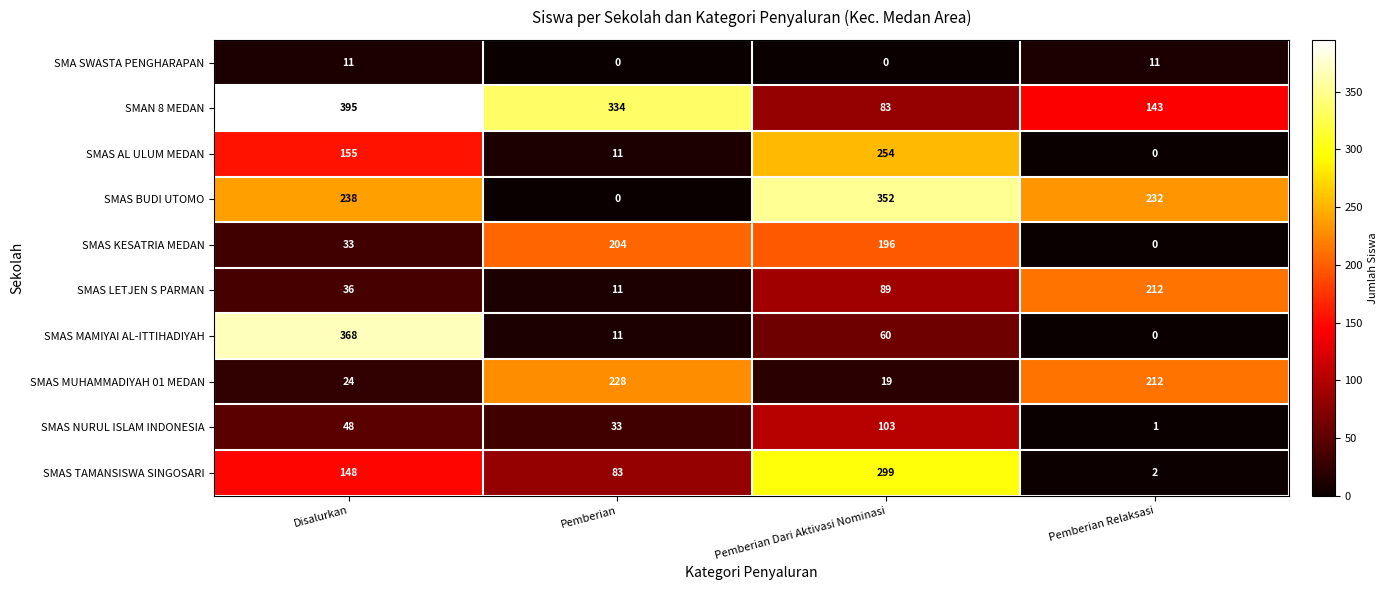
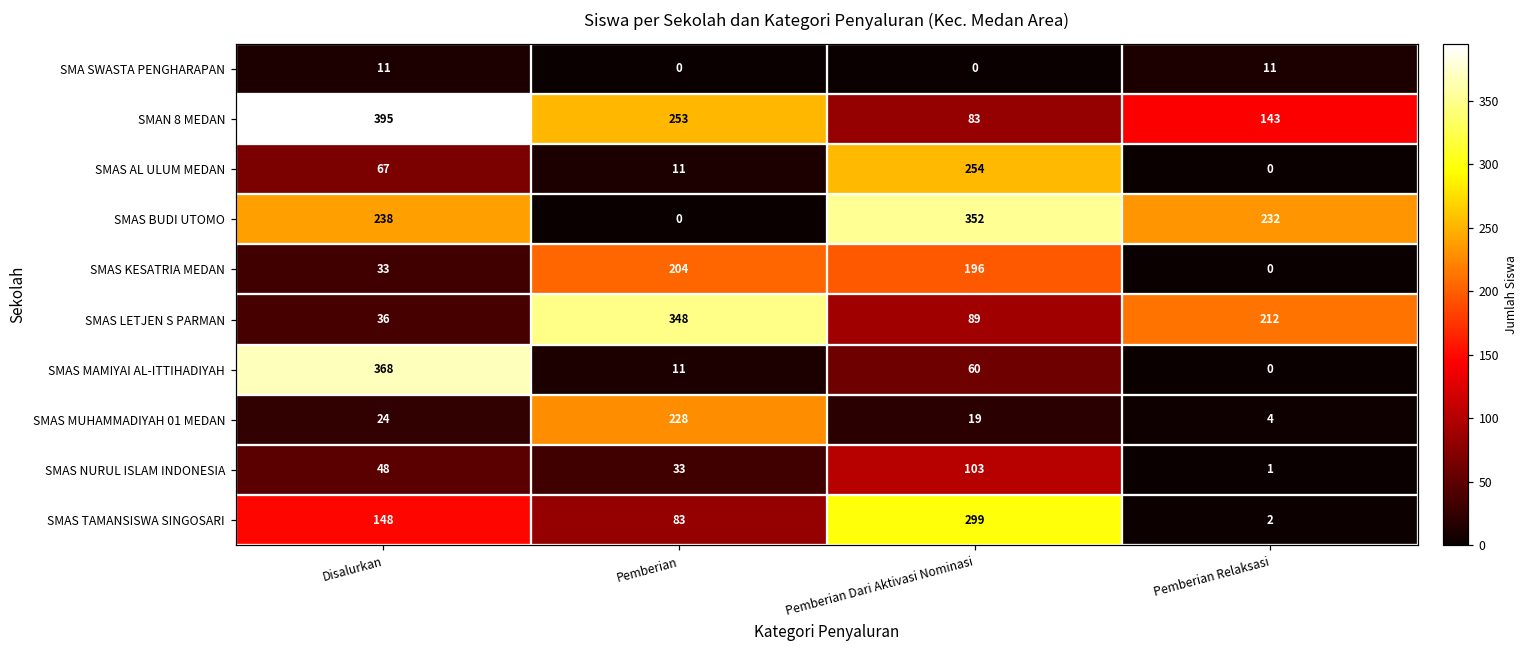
  {
    "SMA SWASTA PENGHARAPAN": {
      "Disalurkan": 11,
      "Pemberian": 0,
      "Pemberian Dari Aktivasi Nominasi": 0,
      "Pemberian Relaksasi": 11
    },
    "SMAN 8 MEDAN": {
      "Disalurkan": 395,
-     "Pemberian": 334,
+     "Pemberian": 253,
      "Pemberian Dari Aktivasi Nominasi": 83,
      "Pemberian Relaksasi": 143
    },
    "SMAS AL ULUM MEDAN": {
-     "Disalurkan": 155,
+     "Disalurkan": 67,
      "Pemberian": 11,
      "Pemberian Dari Aktivasi Nominasi": 254,
      "Pemberian Relaksasi": 0
    },
    "SMAS BUDI UTOMO": {
      "Disalurkan": 238,
      "Pemberian": 0,
      "Pemberian Dari Aktivasi Nominasi": 352,
      "Pemberian Relaksasi": 232
    },
    "SMAS KESATRIA MEDAN": {
      "Disalurkan": 33,
      "Pemberian": 204,
      "Pemberian Dari Aktivasi Nominasi": 196,
      "Pemberian Relaksasi": 0
    },
    "SMAS LETJEN S PARMAN": {
      "Disalurkan": 36,
-     "Pemberian": 11,
+     "Pemberian": 348,
      "Pemberian Dari Aktivasi Nominasi": 89,
      "Pemberian Relaksasi": 212
    },
    "SMAS MAMIYAI AL-ITTIHADIYAH": {
      "Disalurkan": 368,
      "Pemberian": 11,
      "Pemberian Dari Aktivasi Nominasi": 60,
      "Pemberian Relaksasi": 0
    },
    "SMAS MUHAMMADIYAH 01 MEDAN": {
      "Disalurkan": 24,
      "Pemberian": 228,
      "Pemberian Dari Aktivasi Nominasi": 19,
-     "Pemberian Relaksasi": 212
+     "Pemberian Relaksasi": 4
    },
    "SMAS NURUL ISLAM INDONESIA": {
      "Disalurkan": 48,
      "Pemberian": 33,
      "Pemberian Dari Aktivasi Nominasi": 103,
      "Pemberian Relaksasi": 1
    },
    "SMAS TAMANSISWA SINGOSARI": {
      "Disalurkan": 148,
      "Pemberian": 83,
      "Pemberian Dari Aktivasi Nominasi": 299,
      "Pemberian Relaksasi": 2
    }
  }
